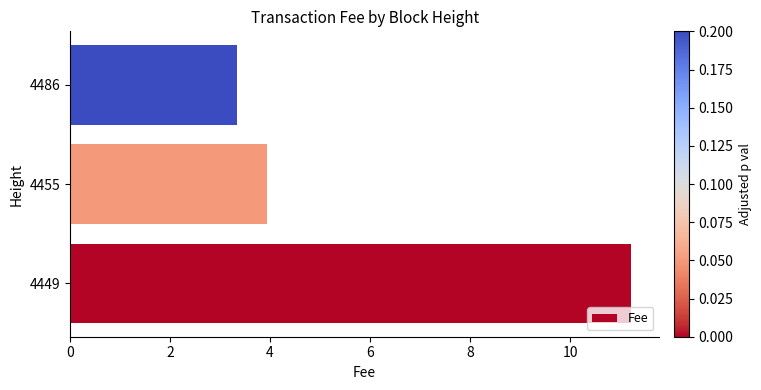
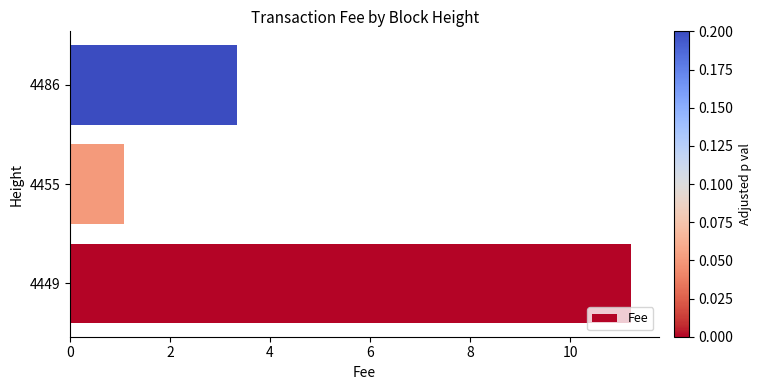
  {
    "4486": 3.3,
-   "4455": 3.9,
+   "4455": 1.1,
    "4449": 11.2
  }
